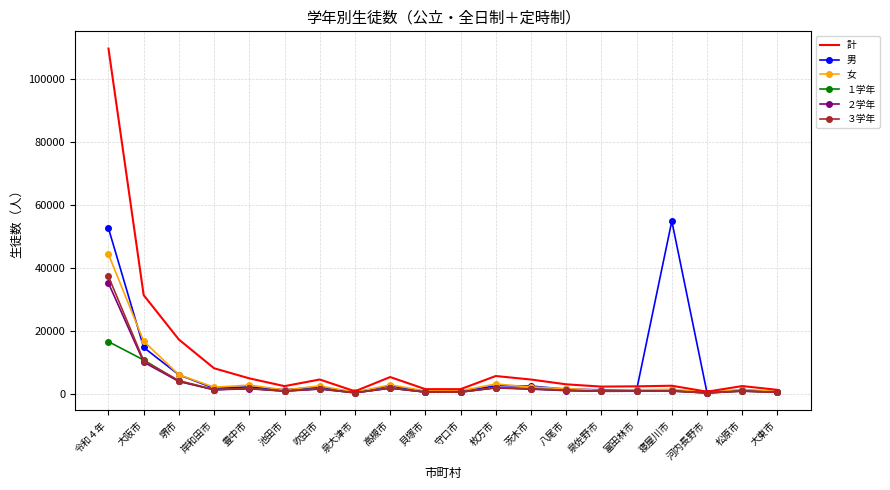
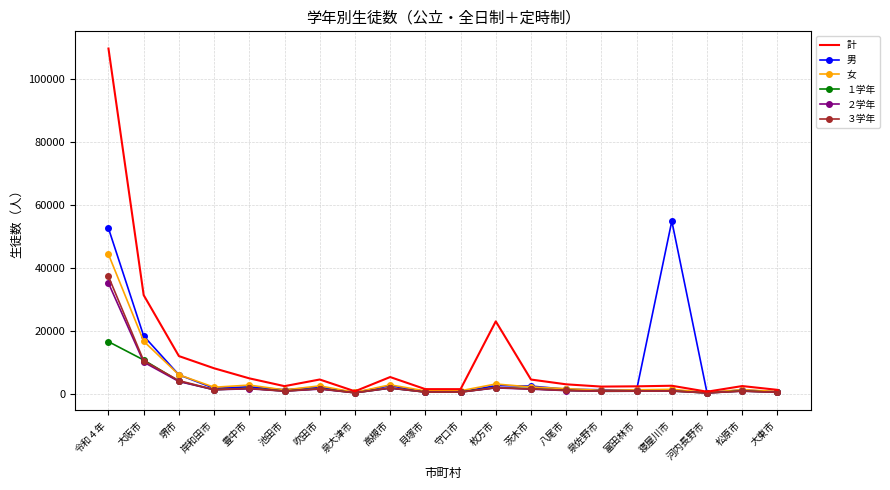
  {
    "計": {
      "令和４年": 110000,
      "大阪市": 31000,
-     "堺市": 17000,
+     "堺市": 12000,
      "岸和田市": 8000,
      "豊中市": 5000,
      "池田市": 2000,
      "吹田市": 4000,
      "高槻市": 5000,
-     "枚方市": 6000,
+     "枚方市": 23000,
      "茨木市": 4000,
      "八尾市": 3000,
      "泉佐野市": 2000,
      "富田林市": 2000,
      "寝屋川市": 2000,
      "松原市": 2000
    },
    "男": {
      "令和４年": 53000,
-     "大阪市": 15000,
+     "大阪市": 18000,
      "寝屋川市": 55000
    },
    "女": {
      "令和４年": 44000,
      "大阪市": 17000
    },
    "１学年": {
      "令和４年": 16000
    },
    "２学年": {
      "令和４年": 35000
    },
    "３学年": {
      "令和４年": 37000
    }
  }
